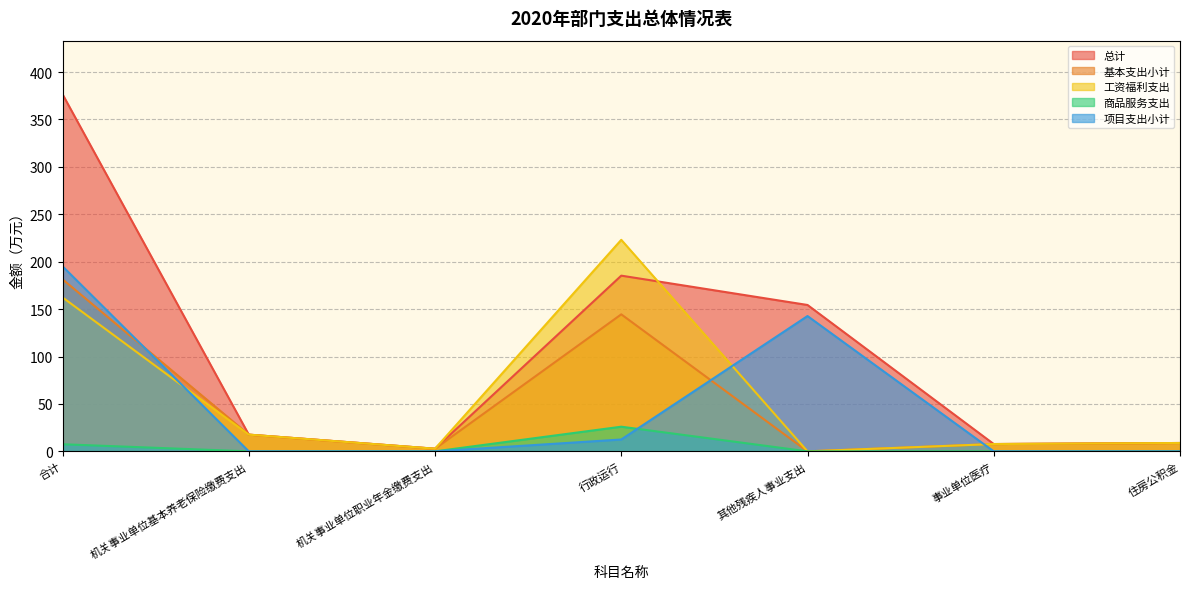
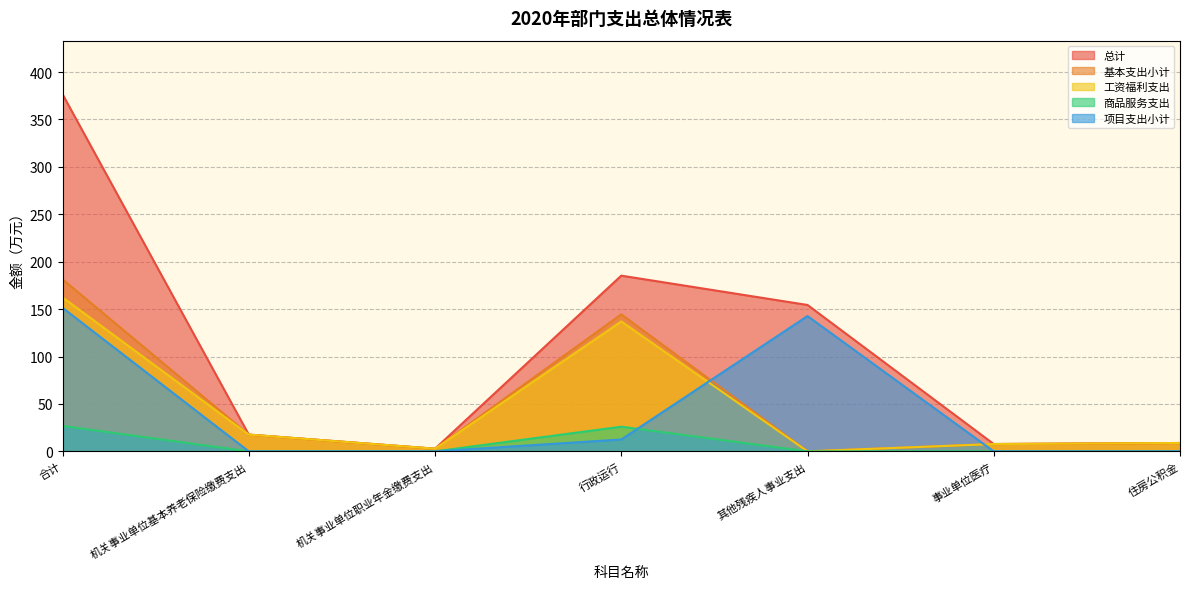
  {
    "工资福利支出": {
      "合计": 160,
-     "行政运行": 220
+     "行政运行": 140
    },
    "商品服务支出": {
-     "合计": 10,
+     "合计": 30,
      "行政运行": 30
    },
    "项目支出小计": {
-     "合计": 200,
+     "合计": 150,
      "行政运行": 10,
      "其他残疾人事业支出": 140
    }
  }
